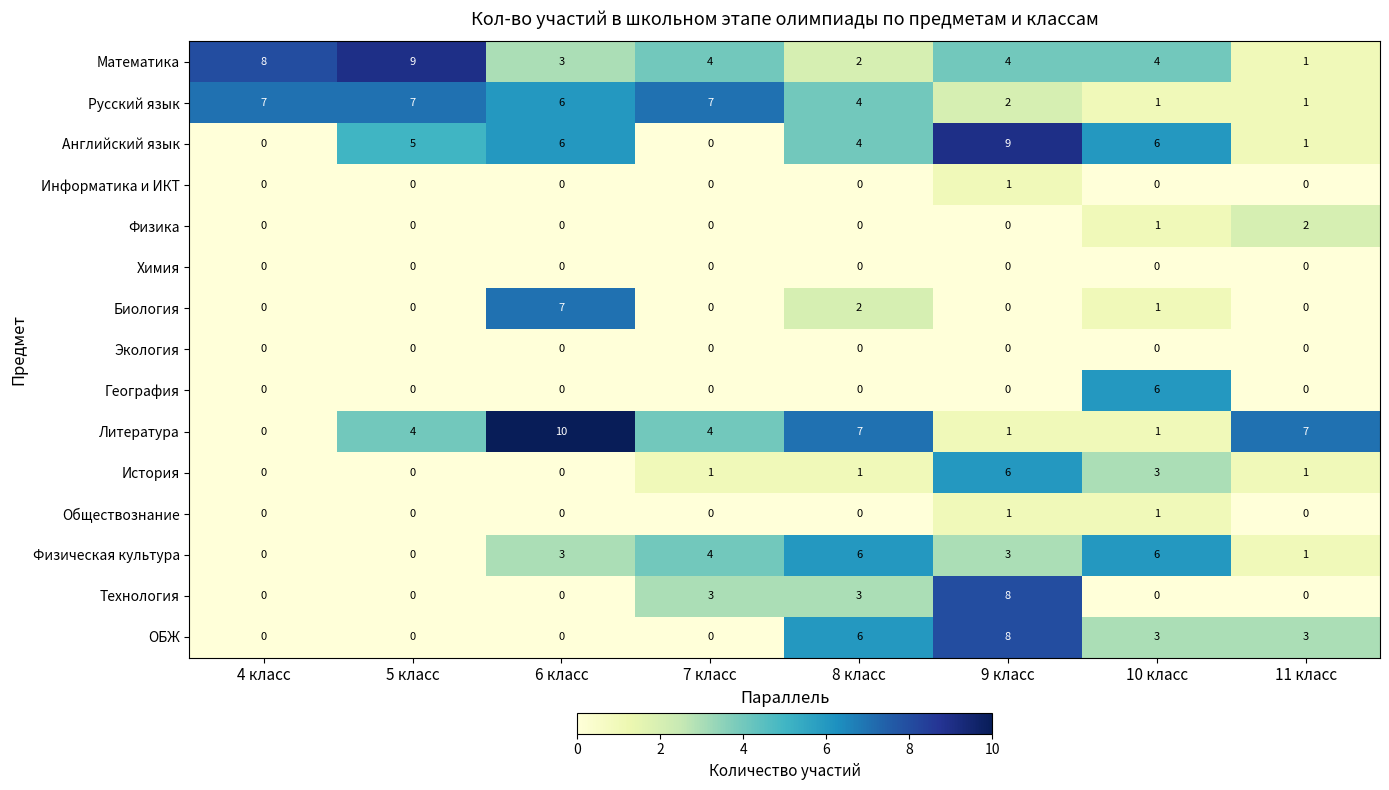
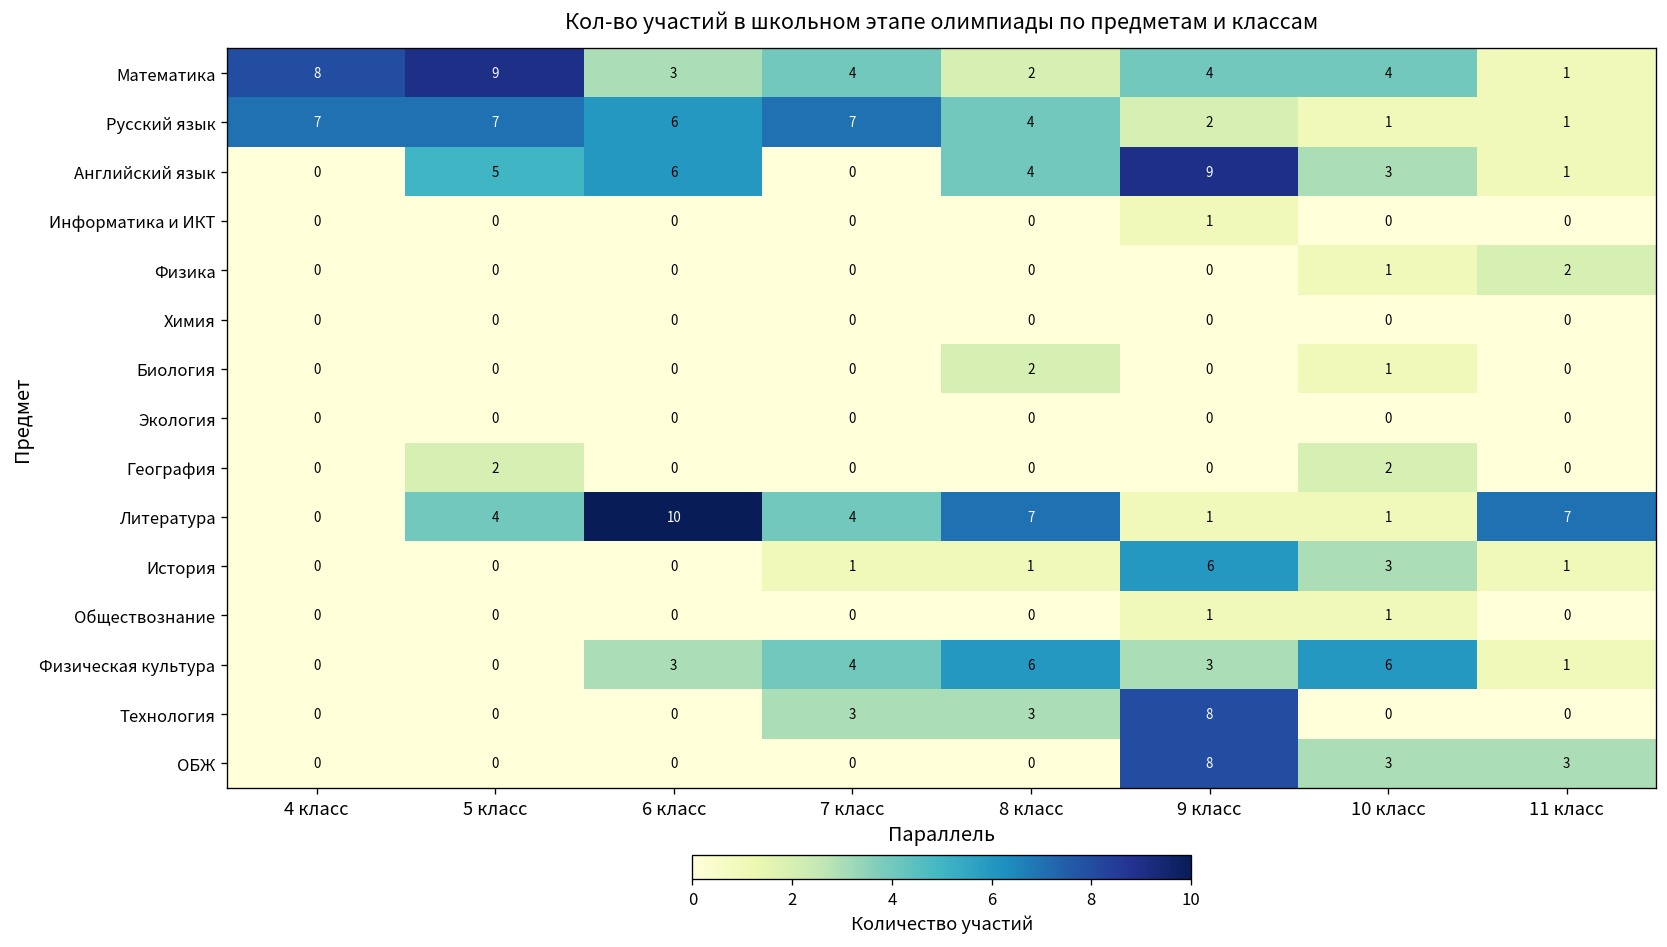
  {
    "Математика": {
      "4 класс": 8,
      "5 класс": 9,
      "6 класс": 3,
      "7 класс": 4,
      "8 класс": 2,
      "9 класс": 4,
      "10 класс": 4,
      "11 класс": 1
    },
    "Русский язык": {
      "4 класс": 7,
      "5 класс": 7,
      "6 класс": 6,
      "7 класс": 7,
      "8 класс": 4,
      "9 класс": 2,
      "10 класс": 1,
      "11 класс": 1
    },
    "Английский язык": {
      "4 класс": 0,
      "5 класс": 5,
      "6 класс": 6,
      "7 класс": 0,
      "8 класс": 4,
      "9 класс": 9,
-     "10 класс": 6,
+     "10 класс": 3,
      "11 класс": 1
    },
    "Информатика и ИКТ": {
      "4 класс": 0,
      "5 класс": 0,
      "6 класс": 0,
      "7 класс": 0,
      "8 класс": 0,
      "9 класс": 1,
      "10 класс": 0,
      "11 класс": 0
    },
    "Физика": {
      "4 класс": 0,
      "5 класс": 0,
      "6 класс": 0,
      "7 класс": 0,
      "8 класс": 0,
      "9 класс": 0,
      "10 класс": 1,
      "11 класс": 2
    },
    "Химия": {
      "4 класс": 0,
      "5 класс": 0,
      "6 класс": 0,
      "7 класс": 0,
      "8 класс": 0,
      "9 класс": 0,
      "10 класс": 0,
      "11 класс": 0
    },
    "Биология": {
      "4 класс": 0,
      "5 класс": 0,
-     "6 класс": 7,
+     "6 класс": 0,
      "7 класс": 0,
      "8 класс": 2,
      "9 класс": 0,
      "10 класс": 1,
      "11 класс": 0
    },
    "Экология": {
      "4 класс": 0,
      "5 класс": 0,
      "6 класс": 0,
      "7 класс": 0,
      "8 класс": 0,
      "9 класс": 0,
      "10 класс": 0,
      "11 класс": 0
    },
    "География": {
      "4 класс": 0,
-     "5 класс": 0,
+     "5 класс": 2,
      "6 класс": 0,
      "7 класс": 0,
      "8 класс": 0,
      "9 класс": 0,
-     "10 класс": 6,
+     "10 класс": 2,
      "11 класс": 0
    },
    "Литература": {
      "4 класс": 0,
      "5 класс": 4,
      "6 класс": 10,
      "7 класс": 4,
      "8 класс": 7,
      "9 класс": 1,
      "10 класс": 1,
      "11 класс": 7
    },
    "История": {
      "4 класс": 0,
      "5 класс": 0,
      "6 класс": 0,
      "7 класс": 1,
      "8 класс": 1,
      "9 класс": 6,
      "10 класс": 3,
      "11 класс": 1
    },
    "Обществознание": {
      "4 класс": 0,
      "5 класс": 0,
      "6 класс": 0,
      "7 класс": 0,
      "8 класс": 0,
      "9 класс": 1,
      "10 класс": 1,
      "11 класс": 0
    },
    "Физическая культура": {
      "4 класс": 0,
      "5 класс": 0,
      "6 класс": 3,
      "7 класс": 4,
      "8 класс": 6,
      "9 класс": 3,
      "10 класс": 6,
      "11 класс": 1
    },
    "Технология": {
      "4 класс": 0,
      "5 класс": 0,
      "6 класс": 0,
      "7 класс": 3,
      "8 класс": 3,
      "9 класс": 8,
      "10 класс": 0,
      "11 класс": 0
    },
    "ОБЖ": {
      "4 класс": 0,
      "5 класс": 0,
      "6 класс": 0,
      "7 класс": 0,
-     "8 класс": 6,
+     "8 класс": 0,
      "9 класс": 8,
      "10 класс": 3,
      "11 класс": 3
    }
  }
